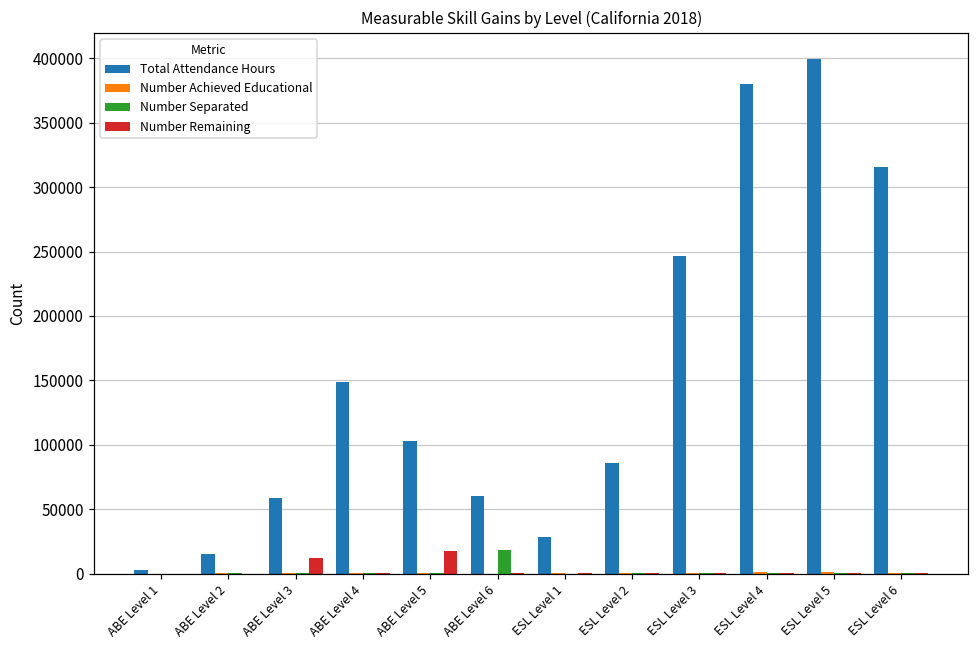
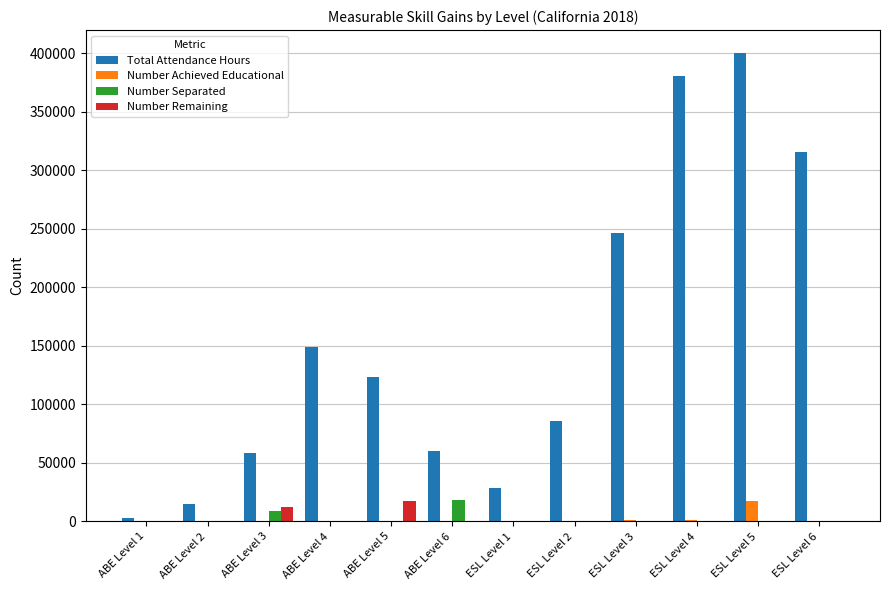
  {
    "Total Attendance Hours": {
      "ABE Level 1": 3000,
      "ABE Level 2": 15000,
      "ABE Level 3": 58000,
      "ABE Level 4": 149000,
-     "ABE Level 5": 103000,
+     "ABE Level 5": 123000,
      "ABE Level 6": 60000,
      "ESL Level 1": 28000,
      "ESL Level 2": 86000,
      "ESL Level 3": 246000,
      "ESL Level 4": 380000,
      "ESL Level 5": 400000,
      "ESL Level 6": 316000
    },
    "Number Achieved Educational": {
-     "ESL Level 5": 1000
+     "ESL Level 5": 17000
    },
    "Number Separated": {
-     "ABE Level 3": 0,
+     "ABE Level 3": 9000,
      "ABE Level 6": 18000
    },
    "Number Remaining": {
      "ABE Level 3": 12000,
      "ABE Level 5": 17000
    }
  }
